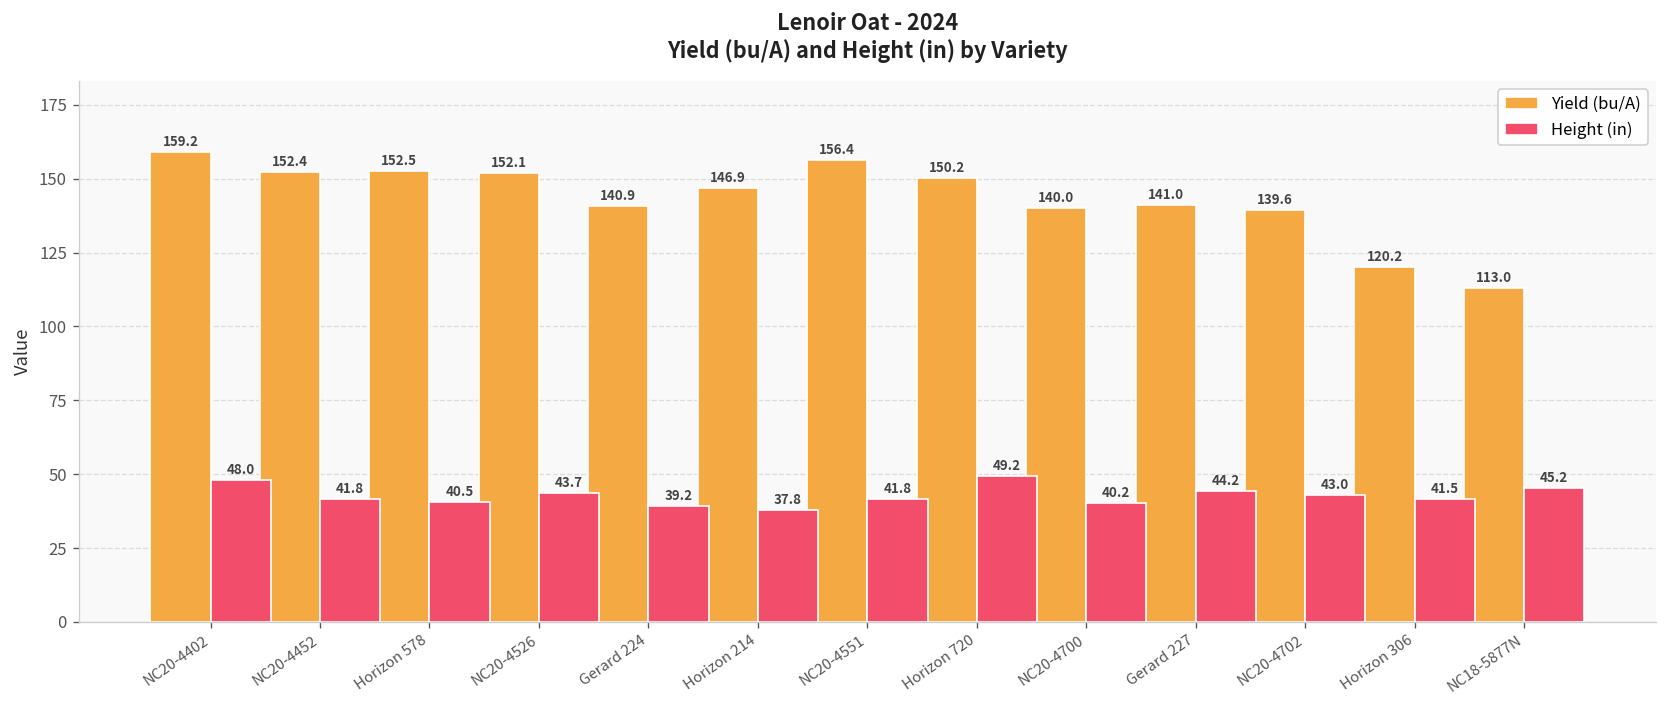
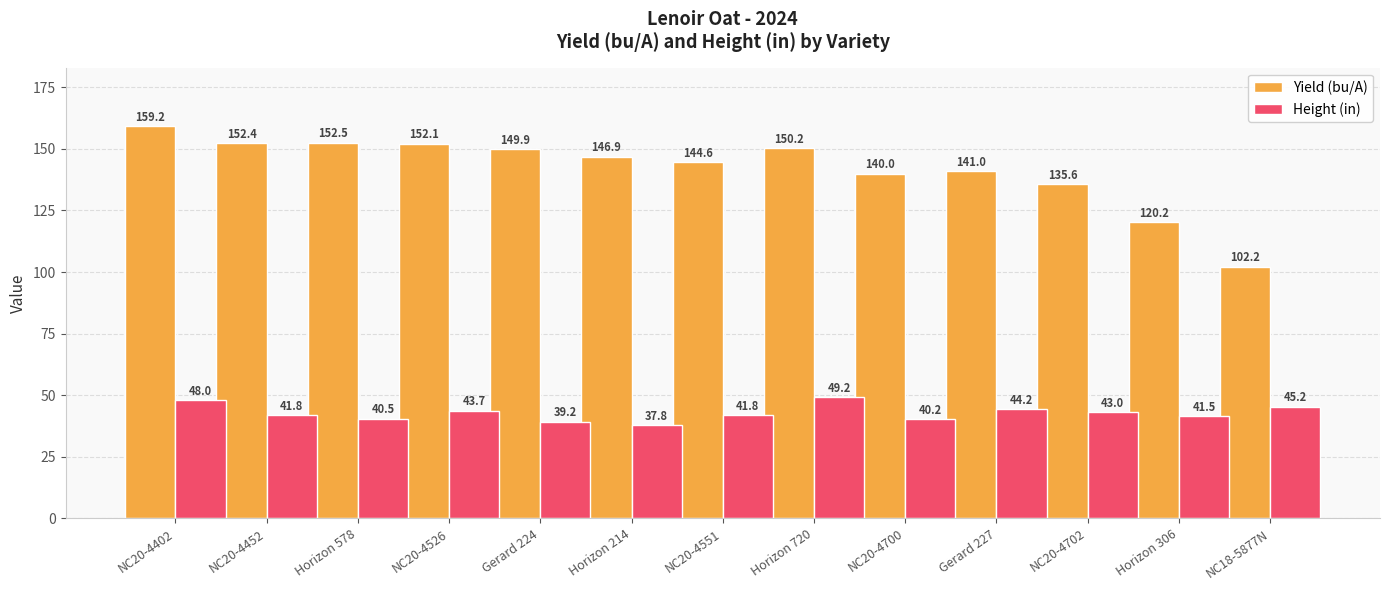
  {
    "Yield (bu/A)": {
      "NC20-4402": 159.2,
      "NC20-4452": 152.4,
      "Horizon 578": 152.5,
      "NC20-4526": 152.1,
-     "Gerard 224": 140.9,
+     "Gerard 224": 149.9,
      "Horizon 214": 146.9,
-     "NC20-4551": 156.4,
+     "NC20-4551": 144.6,
      "Horizon 720": 150.2,
      "NC20-4700": 140.0,
      "Gerard 227": 141.0,
-     "NC20-4702": 139.6,
+     "NC20-4702": 135.6,
      "Horizon 306": 120.2,
-     "NC18-5877N": 113.0
+     "NC18-5877N": 102.2
    },
    "Height (in)": {
      "NC20-4402": 48.0,
      "NC20-4452": 41.8,
      "Horizon 578": 40.5,
      "NC20-4526": 43.7,
      "Gerard 224": 39.2,
      "Horizon 214": 37.8,
      "NC20-4551": 41.8,
      "Horizon 720": 49.2,
      "NC20-4700": 40.2,
      "Gerard 227": 44.2,
      "NC20-4702": 43.0,
      "Horizon 306": 41.5,
      "NC18-5877N": 45.2
    }
  }
